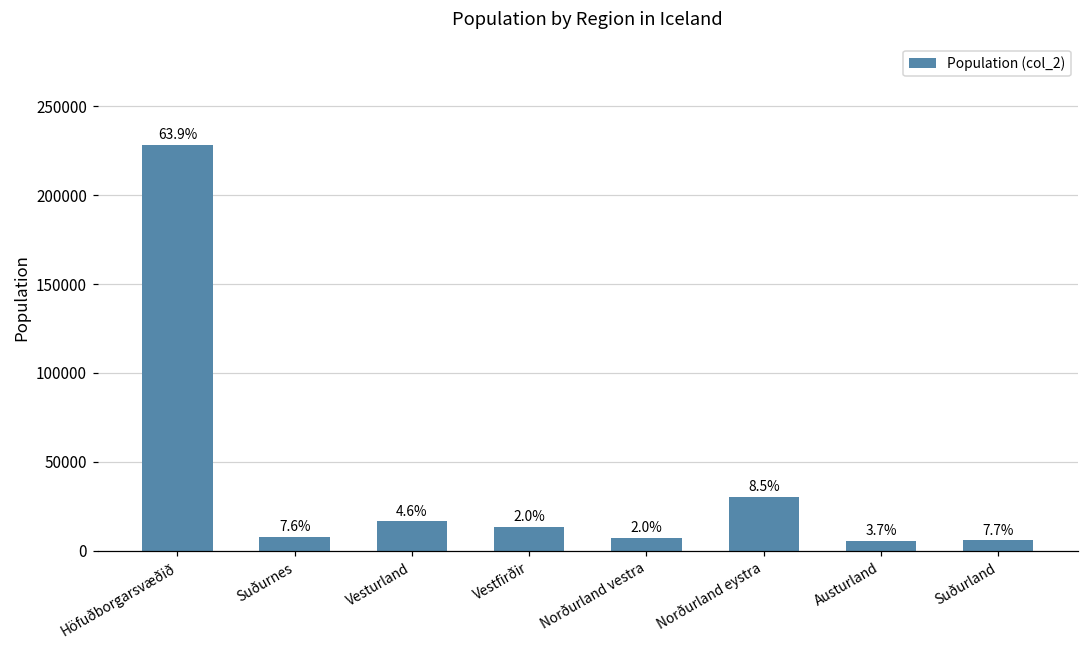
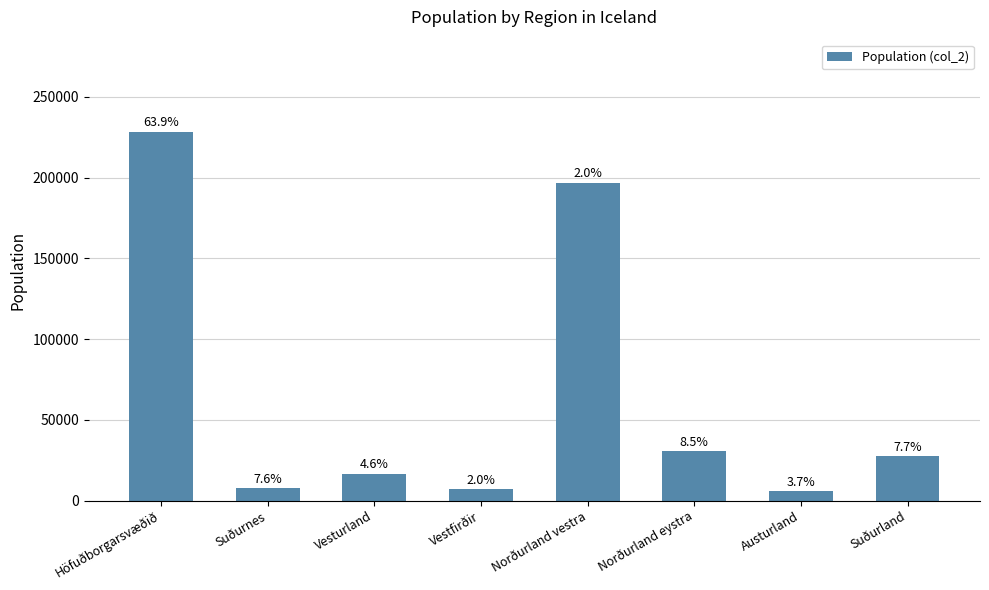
  {
-   "Vestfirðir": 13000,
-   "Norðurland vestra": 7000,
-   "Suðurland": 6000
+   "Vestfirðir": 7000,
+   "Norðurland vestra": 197000,
+   "Suðurland": 27000
  }
